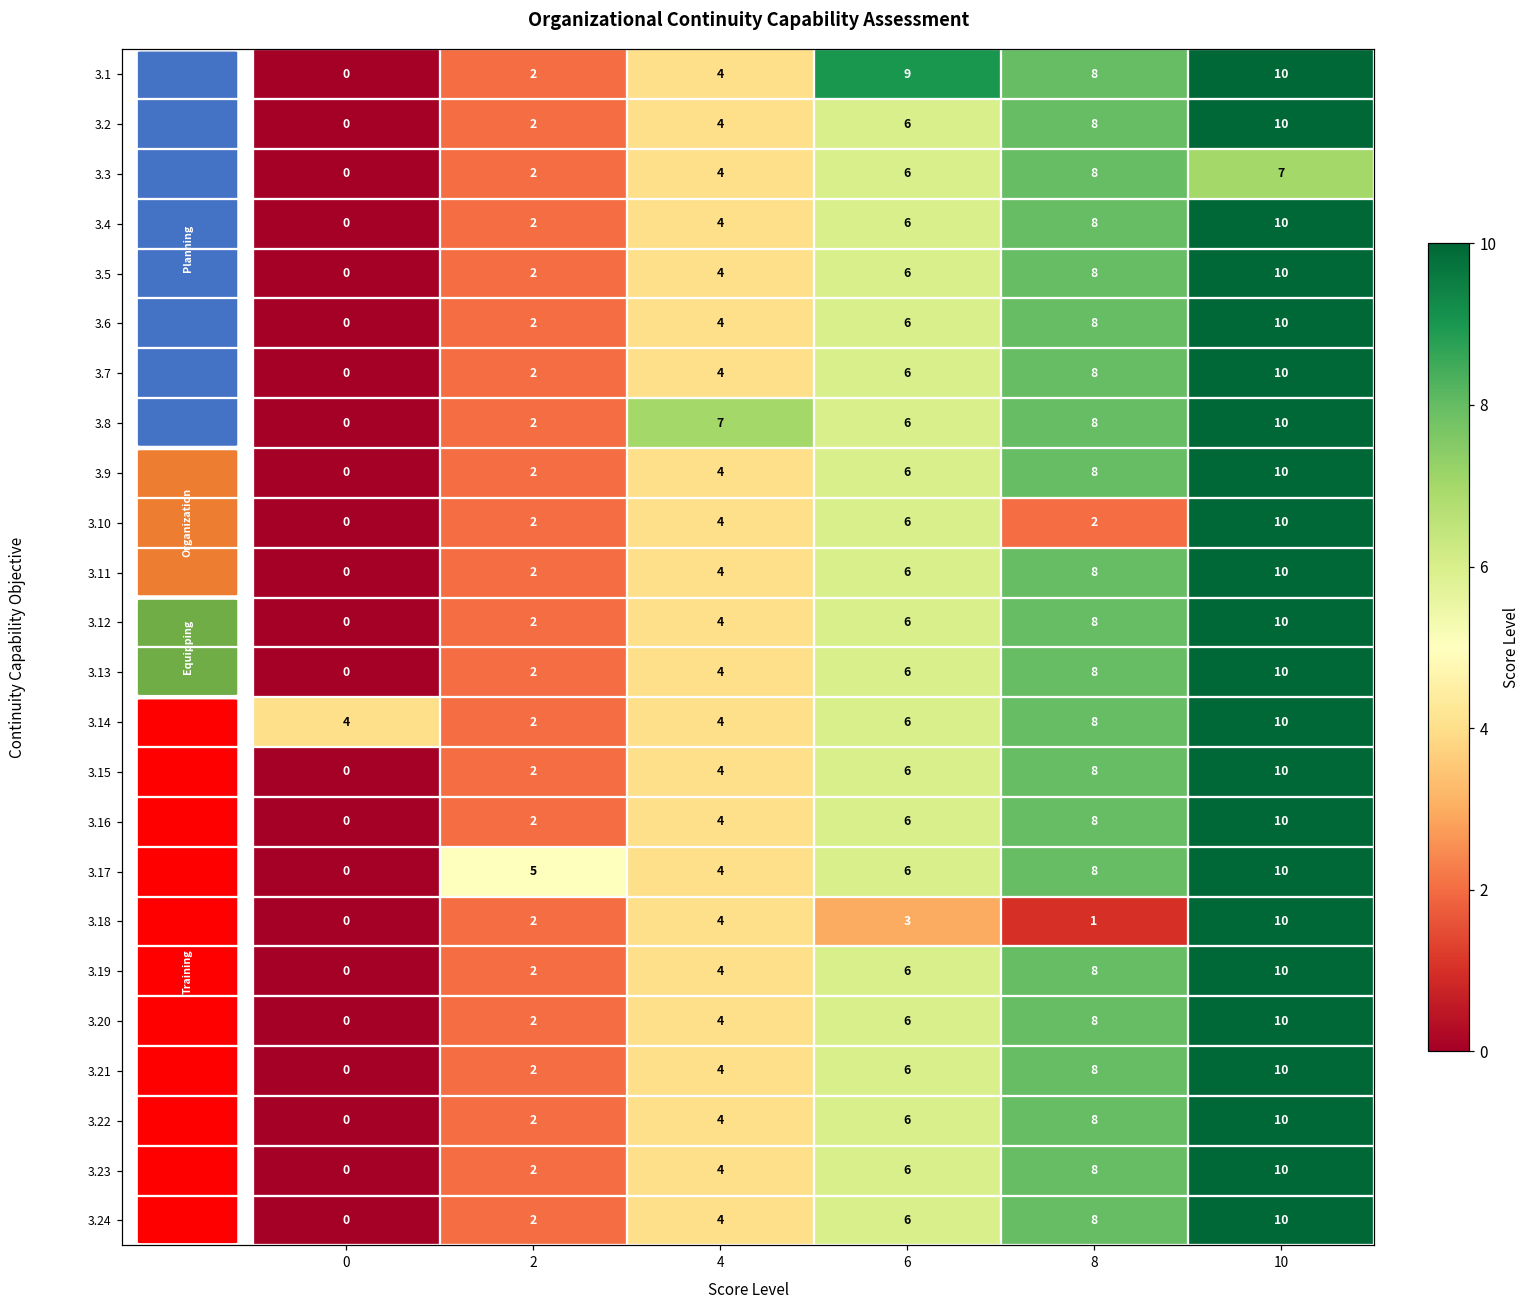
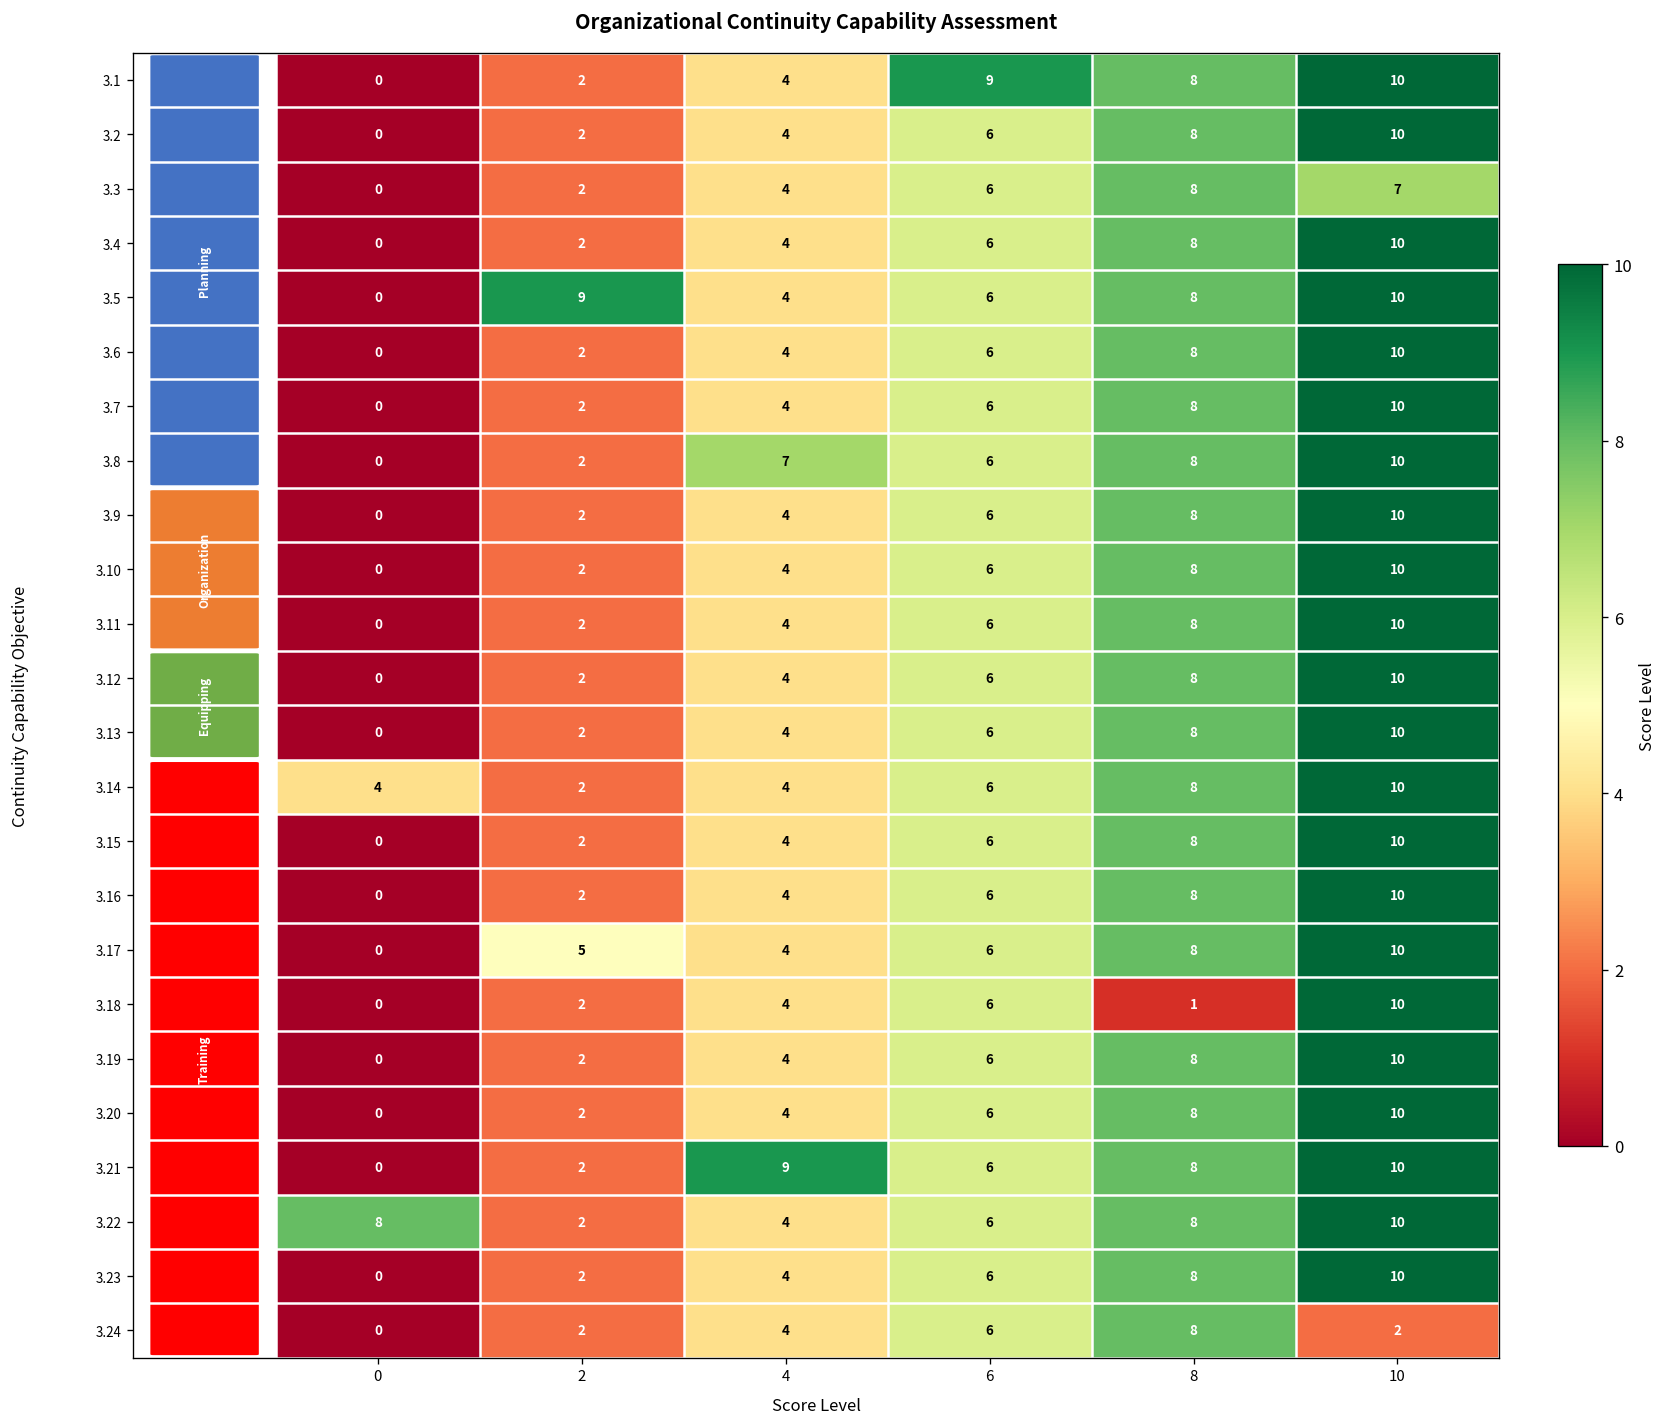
  {
    "3.1": {
      "0": 0,
      "2": 2,
      "4": 4,
      "6": 9,
      "8": 8,
      "10": 10
    },
    "3.2": {
      "0": 0,
      "2": 2,
      "4": 4,
      "6": 6,
      "8": 8,
      "10": 10
    },
    "3.3": {
      "0": 0,
      "2": 2,
      "4": 4,
      "6": 6,
      "8": 8,
      "10": 7
    },
    "3.4": {
      "0": 0,
      "2": 2,
      "4": 4,
      "6": 6,
      "8": 8,
      "10": 10
    },
    "3.5": {
      "0": 0,
-     "2": 2,
+     "2": 9,
      "4": 4,
      "6": 6,
      "8": 8,
      "10": 10
    },
    "3.6": {
      "0": 0,
      "2": 2,
      "4": 4,
      "6": 6,
      "8": 8,
      "10": 10
    },
    "3.7": {
      "0": 0,
      "2": 2,
      "4": 4,
      "6": 6,
      "8": 8,
      "10": 10
    },
    "3.8": {
      "0": 0,
      "2": 2,
      "4": 7,
      "6": 6,
      "8": 8,
      "10": 10
    },
    "3.9": {
      "0": 0,
      "2": 2,
      "4": 4,
      "6": 6,
      "8": 8,
      "10": 10
    },
    "3.10": {
      "0": 0,
      "2": 2,
      "4": 4,
      "6": 6,
-     "8": 2,
+     "8": 8,
      "10": 10
    },
    "3.11": {
      "0": 0,
      "2": 2,
      "4": 4,
      "6": 6,
      "8": 8,
      "10": 10
    },
    "3.12": {
      "0": 0,
      "2": 2,
      "4": 4,
      "6": 6,
      "8": 8,
      "10": 10
    },
    "3.13": {
      "0": 0,
      "2": 2,
      "4": 4,
      "6": 6,
      "8": 8,
      "10": 10
    },
    "3.14": {
      "0": 4,
      "2": 2,
      "4": 4,
      "6": 6,
      "8": 8,
      "10": 10
    },
    "3.15": {
      "0": 0,
      "2": 2,
      "4": 4,
      "6": 6,
      "8": 8,
      "10": 10
    },
    "3.16": {
      "0": 0,
      "2": 2,
      "4": 4,
      "6": 6,
      "8": 8,
      "10": 10
    },
    "3.17": {
      "0": 0,
      "2": 5,
      "4": 4,
      "6": 6,
      "8": 8,
      "10": 10
    },
    "3.18": {
      "0": 0,
      "2": 2,
      "4": 4,
-     "6": 3,
+     "6": 6,
      "8": 1,
      "10": 10
    },
    "3.19": {
      "0": 0,
      "2": 2,
      "4": 4,
      "6": 6,
      "8": 8,
      "10": 10
    },
    "3.20": {
      "0": 0,
      "2": 2,
      "4": 4,
      "6": 6,
      "8": 8,
      "10": 10
    },
    "3.21": {
      "0": 0,
      "2": 2,
-     "4": 4,
+     "4": 9,
      "6": 6,
      "8": 8,
      "10": 10
    },
    "3.22": {
-     "0": 0,
+     "0": 8,
      "2": 2,
      "4": 4,
      "6": 6,
      "8": 8,
      "10": 10
    },
    "3.23": {
      "0": 0,
      "2": 2,
      "4": 4,
      "6": 6,
      "8": 8,
      "10": 10
    },
    "3.24": {
      "0": 0,
      "2": 2,
      "4": 4,
      "6": 6,
      "8": 8,
-     "10": 10
+     "10": 2
    }
  }
